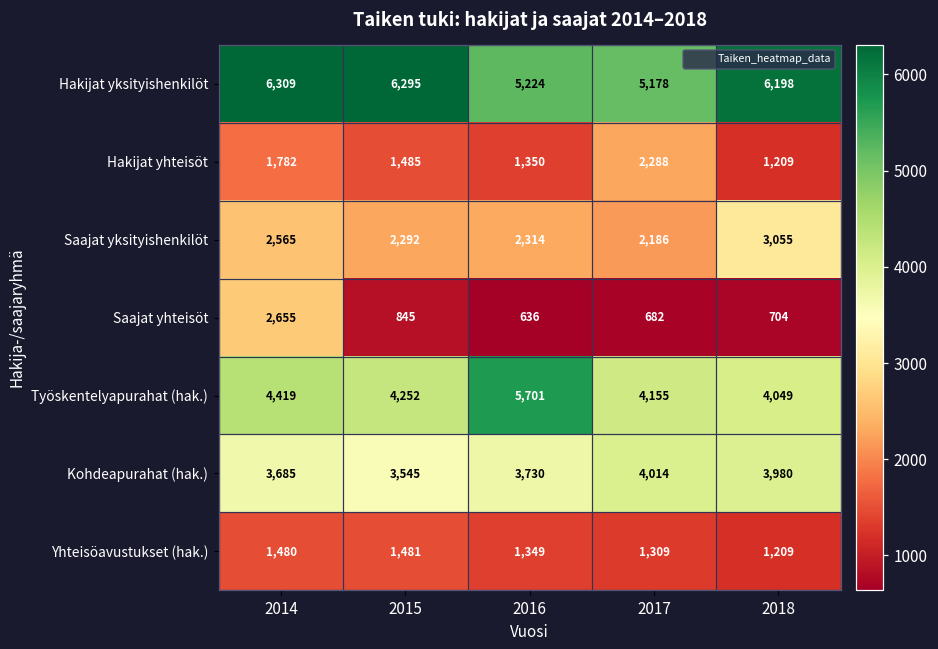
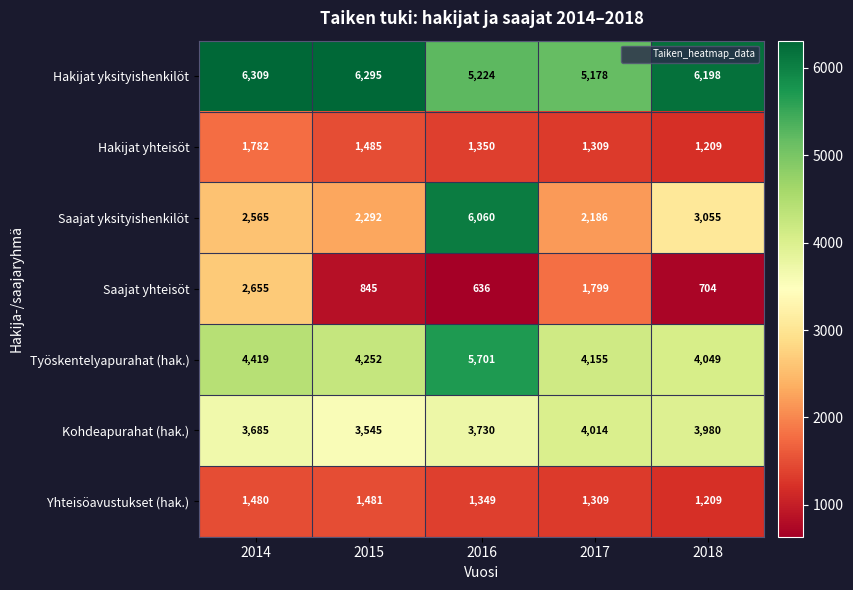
  {
    "Hakijat yksityishenkilöt": {
      "2014": "6,309",
      "2015": "6,295",
      "2016": "5,224",
      "2017": "5,178",
      "2018": "6,198"
    },
    "Hakijat yhteisöt": {
      "2014": "1,782",
      "2015": "1,485",
      "2016": "1,350",
-     "2017": "2,288",
+     "2017": "1,309",
      "2018": "1,209"
    },
    "Saajat yksityishenkilöt": {
      "2014": "2,565",
      "2015": "2,292",
-     "2016": "2,314",
+     "2016": "6,060",
      "2017": "2,186",
      "2018": "3,055"
    },
    "Saajat yhteisöt": {
      "2014": "2,655",
      "2015": "845",
      "2016": "636",
-     "2017": "682",
+     "2017": "1,799",
      "2018": "704"
    },
    "Työskentelyapurahat (hak.)": {
      "2014": "4,419",
      "2015": "4,252",
      "2016": "5,701",
      "2017": "4,155",
      "2018": "4,049"
    },
    "Kohdeapurahat (hak.)": {
      "2014": "3,685",
      "2015": "3,545",
      "2016": "3,730",
      "2017": "4,014",
      "2018": "3,980"
    },
    "Yhteisöavustukset (hak.)": {
      "2014": "1,480",
      "2015": "1,481",
      "2016": "1,349",
      "2017": "1,309",
      "2018": "1,209"
    }
  }
